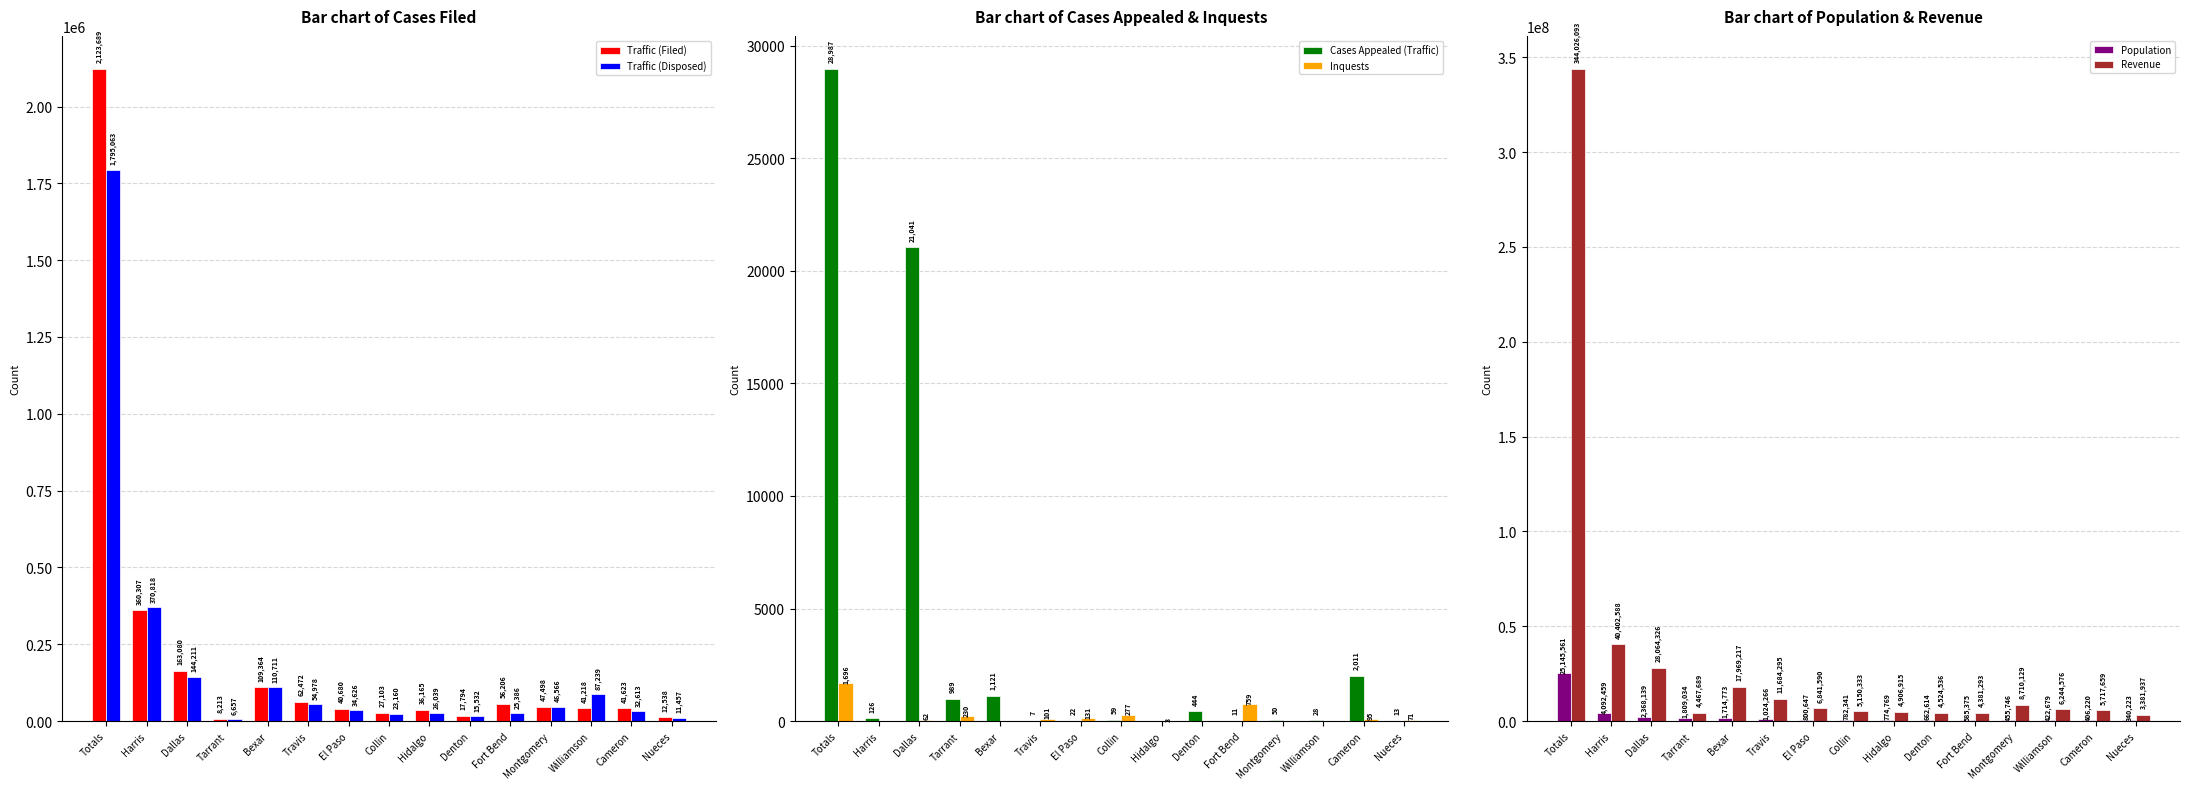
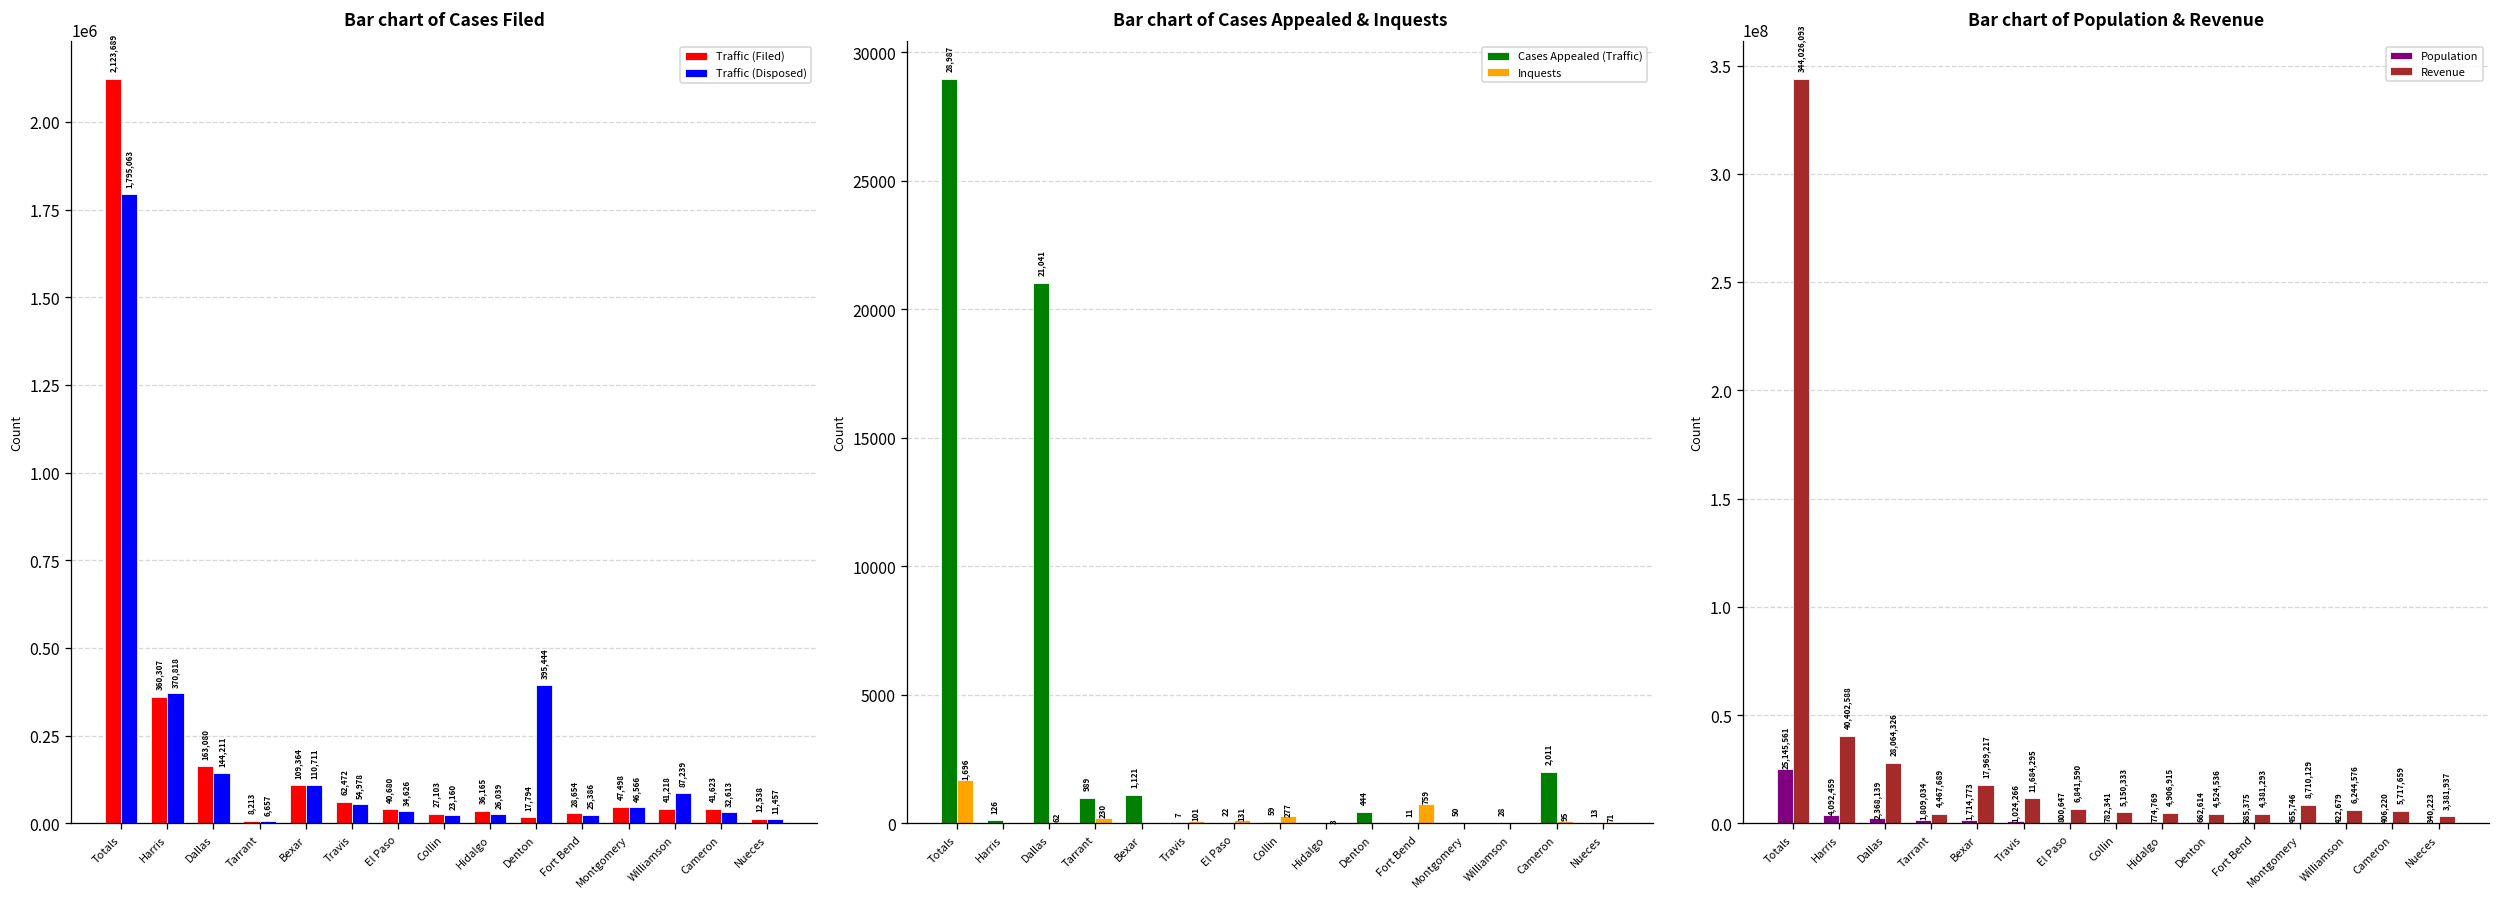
  {
    "Bar chart of Cases Filed": {
      "Traffic (Filed)": {
        "Totals": "2,123,689",
        "Harris": "360,307",
        "Dallas": "163,080",
        "Tarrant": "8,213",
        "Bexar": "109,364",
        "Travis": "62,472",
        "El Paso": "40,680",
        "Collin": "27,103",
        "Hidalgo": "36,165",
        "Denton": "17,794",
-       "Fort Bend": "56,206",
+       "Fort Bend": "28,654",
        "Montgomery": "47,498",
        "Williamson": "41,218",
        "Cameron": "41,623",
        "Nueces": "12,538"
      },
      "Traffic (Disposed)": {
        "Totals": "1,795,063",
        "Harris": "370,818",
        "Dallas": "144,211",
        "Tarrant": "6,657",
        "Bexar": "110,711",
        "Travis": "54,978",
        "El Paso": "34,626",
        "Collin": "23,160",
        "Hidalgo": "26,039",
-       "Denton": "15,532",
+       "Denton": "395,444",
        "Fort Bend": "25,386",
        "Montgomery": "46,566",
        "Williamson": "87,239",
        "Cameron": "32,613",
        "Nueces": "11,457"
      }
    },
    "Bar chart of Cases Appealed & Inquests": {
      "Cases Appealed (Traffic)": {
        "Totals": "28,987",
        "Harris": "126",
        "Dallas": "21,041",
        "Tarrant": "989",
        "Bexar": "1,121",
        "Travis": "7",
        "El Paso": "22",
        "Collin": "59",
        "Denton": "444",
        "Fort Bend": "11",
        "Montgomery": "50",
        "Williamson": "28",
        "Cameron": "2,011",
        "Nueces": "13"
      },
      "Inquests": {
        "Totals": "1,696",
        "Dallas": "62",
        "Tarrant": "230",
        "Travis": "101",
        "El Paso": "131",
        "Collin": "277",
        "Hidalgo": "3",
        "Fort Bend": "759",
        "Cameron": "95",
        "Nueces": "71"
      }
    },
    "Bar chart of Population & Revenue": {
      "Population": {
        "Totals": "25,145,561",
        "Harris": "4,092,459",
        "Dallas": "2,368,139",
        "Tarrant": "1,809,034",
        "Bexar": "1,714,773",
        "Travis": "1,024,266",
        "El Paso": "800,647",
        "Collin": "782,341",
        "Hidalgo": "774,769",
        "Denton": "662,614",
        "Fort Bend": "585,375",
        "Montgomery": "455,746",
        "Williamson": "422,679",
        "Cameron": "406,220",
        "Nueces": "340,223"
      },
      "Revenue": {
        "Totals": "344,026,093",
        "Harris": "40,402,588",
        "Dallas": "28,064,326",
        "Tarrant": "4,467,689",
        "Bexar": "17,969,217",
        "Travis": "11,684,295",
        "El Paso": "6,841,590",
        "Collin": "5,150,333",
        "Hidalgo": "4,906,915",
        "Denton": "4,524,536",
        "Fort Bend": "4,381,293",
        "Montgomery": "8,710,129",
        "Williamson": "6,244,576",
        "Cameron": "5,717,659",
        "Nueces": "3,381,937"
      }
    }
  }
